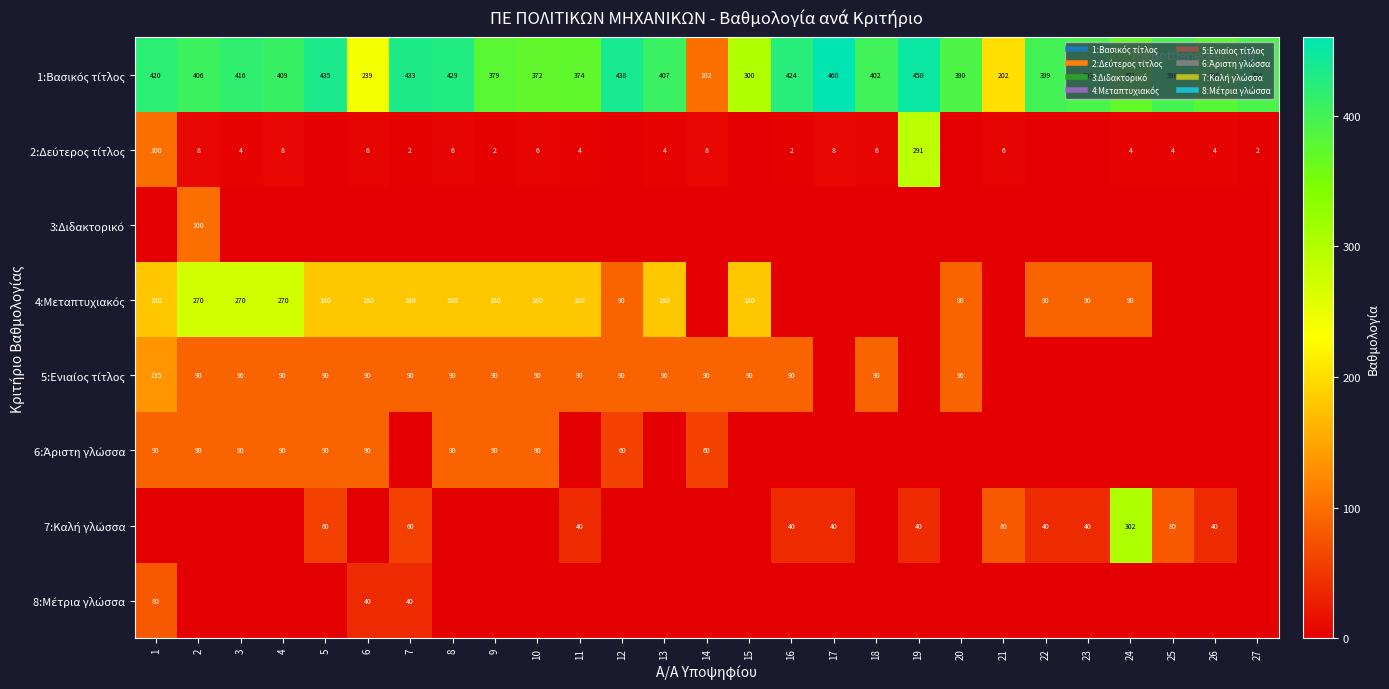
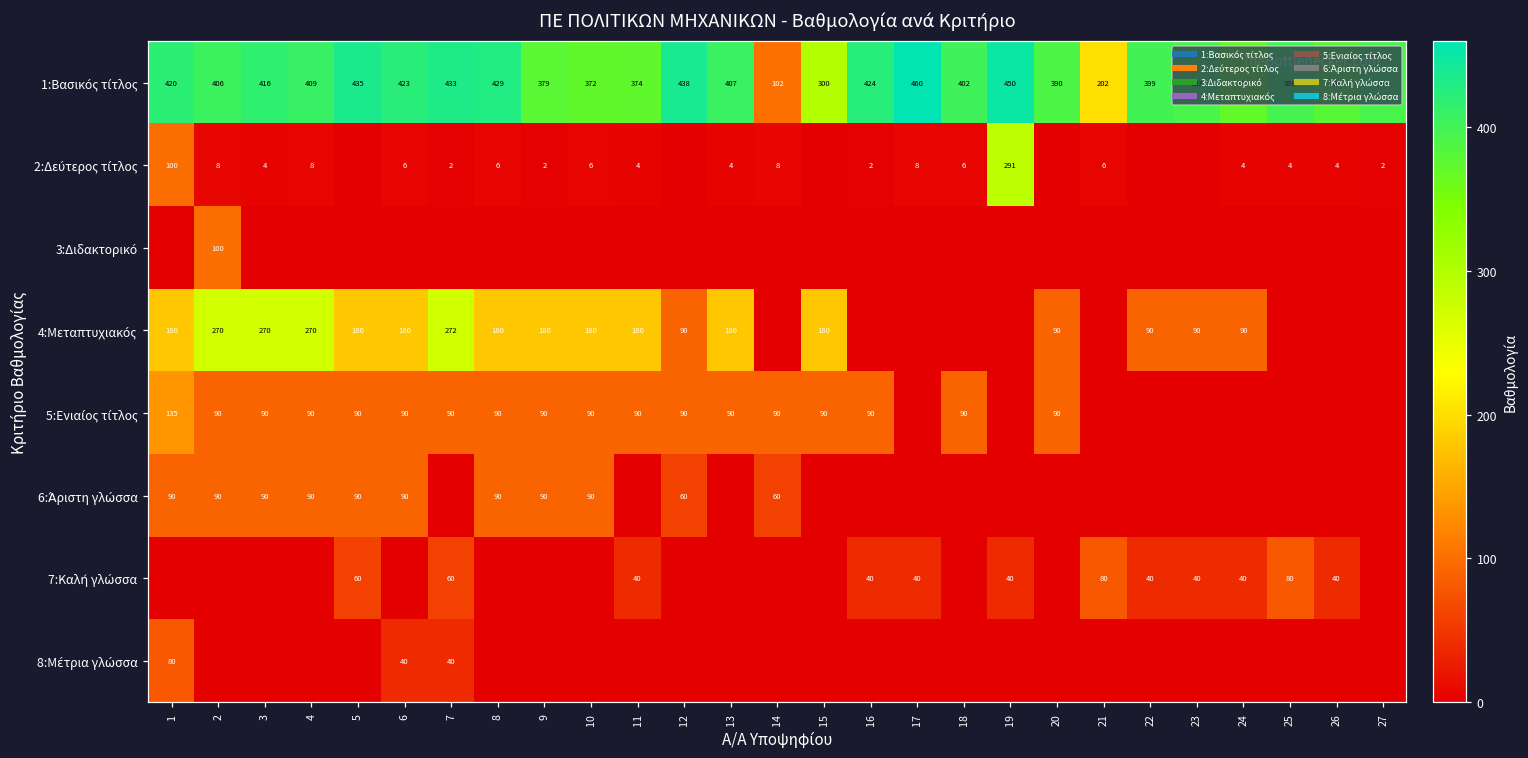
  {
    "1:Βασικός τίτλος": {
      "1": 420,
      "2": 406,
      "3": 416,
      "4": 409,
      "5": 435,
-     "6": 239,
+     "6": 423,
      "7": 433,
      "8": 429,
      "9": 379,
      "10": 372,
      "11": 374,
      "12": 438,
      "13": 407,
      "14": 102,
      "15": 300,
      "16": 424,
      "17": 460,
      "18": 402,
      "19": 450,
      "20": 390,
      "21": 202,
      "22": 399
    },
    "2:Δεύτερος τίτλος": {
      "1": 100,
      "2": 8,
      "3": 4,
      "4": 8,
      "6": 6,
      "7": 2,
      "8": 6,
      "9": 2,
      "10": 6,
      "11": 4,
      "13": 4,
      "14": 8,
      "16": 2,
      "17": 8,
      "18": 6,
      "19": 291,
      "21": 6,
      "24": 4,
      "25": 4,
      "26": 4,
      "27": 2
    },
    "3:Διδακτορικό": {
      "2": 100
    },
    "4:Μεταπτυχιακός": {
      "1": 180,
      "2": 270,
      "3": 270,
      "4": 270,
      "5": 180,
      "6": 180,
-     "7": 180,
+     "7": 272,
      "8": 180,
      "9": 180,
      "10": 180,
      "11": 180,
      "12": 90,
      "13": 180,
      "15": 180,
      "20": 90,
      "22": 90,
      "23": 90,
      "24": 90
    },
    "5:Ενιαίος τίτλος": {
      "1": 135,
      "2": 90,
      "3": 90,
      "4": 90,
      "5": 90,
      "6": 90,
      "7": 90,
      "8": 90,
      "9": 90,
      "10": 90,
      "11": 90,
      "12": 90,
      "13": 90,
      "14": 90,
      "15": 90,
      "16": 90,
      "18": 90,
      "20": 90
    },
    "6:Άριστη γλώσσα": {
      "1": 90,
      "2": 90,
      "3": 90,
      "4": 90,
      "5": 90,
      "6": 90,
      "8": 90,
      "9": 90,
      "10": 90,
      "12": 60,
      "14": 60
    },
    "7:Καλή γλώσσα": {
      "5": 60,
      "7": 60,
      "11": 40,
      "16": 40,
      "17": 40,
      "19": 40,
      "21": 80,
      "22": 40,
      "23": 40,
-     "24": 302,
+     "24": 40,
      "25": 80,
      "26": 40
    },
    "8:Μέτρια γλώσσα": {
      "1": 80,
      "6": 40,
      "7": 40
    }
  }
